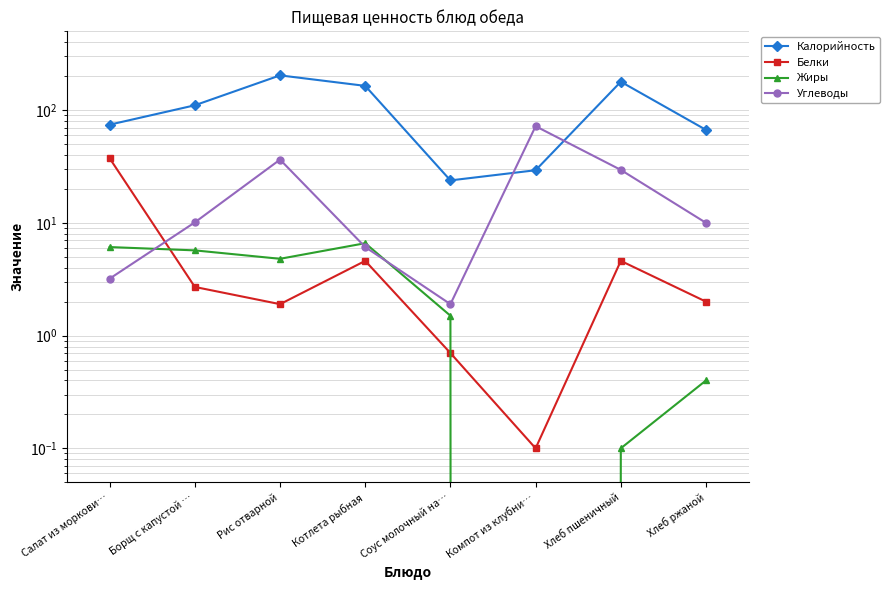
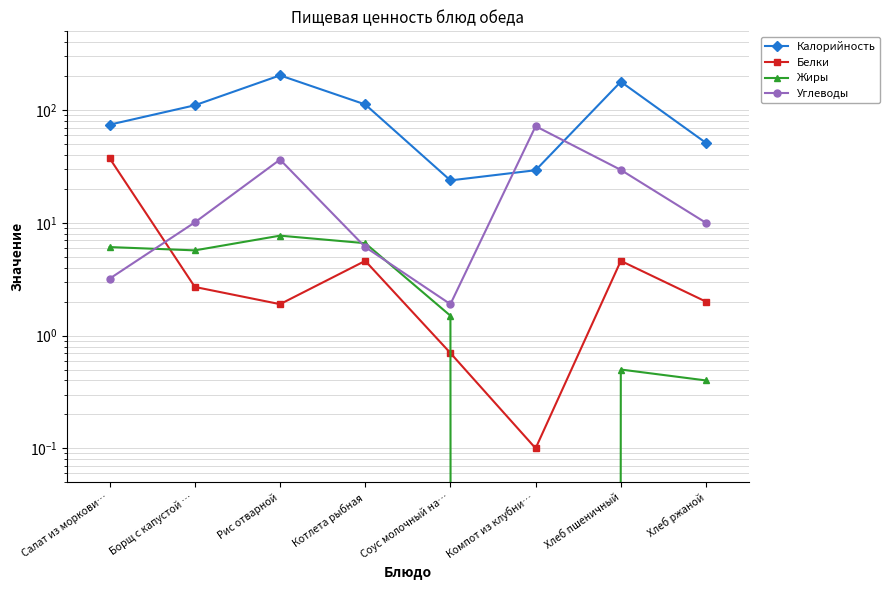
  {
    "Калорийность": {
      "Салат из моркови…": 70,
      "Борщ с капустой …": 110,
      "Рис отварной": 200,
-     "Котлета рыбная": 160,
+     "Котлета рыбная": 110,
      "Соус молочный на…": 24,
      "Компот из клубни…": 29,
      "Хлеб пшеничный": 180,
-     "Хлеб ржаной": 70
+     "Хлеб ржаной": 50
    },
    "Белки": {
      "Салат из моркови…": 37,
      "Борщ с капустой …": 2.7,
      "Рис отварной": 1.9,
      "Котлета рыбная": 4.6,
      "Соус молочный на…": 0.7,
      "Компот из клубни…": 0.1,
      "Хлеб пшеничный": 4.6,
      "Хлеб ржаной": 2.0
    },
    "Жиры": {
      "Салат из моркови…": 6,
      "Борщ с капустой …": 6,
-     "Рис отварной": 4.8,
+     "Рис отварной": 8,
      "Котлета рыбная": 7,
      "Соус молочный на…": 1.5,
-     "Хлеб пшеничный": 0.1,
+     "Хлеб пшеничный": 0.5,
      "Хлеб ржаной": 0.4
    },
    "Углеводы": {
      "Салат из моркови…": 3.2,
      "Борщ с капустой …": 10,
      "Рис отварной": 36,
      "Котлета рыбная": 6,
      "Соус молочный на…": 1.9,
      "Компот из клубни…": 70,
      "Хлеб пшеничный": 30,
      "Хлеб ржаной": 10
    }
  }
